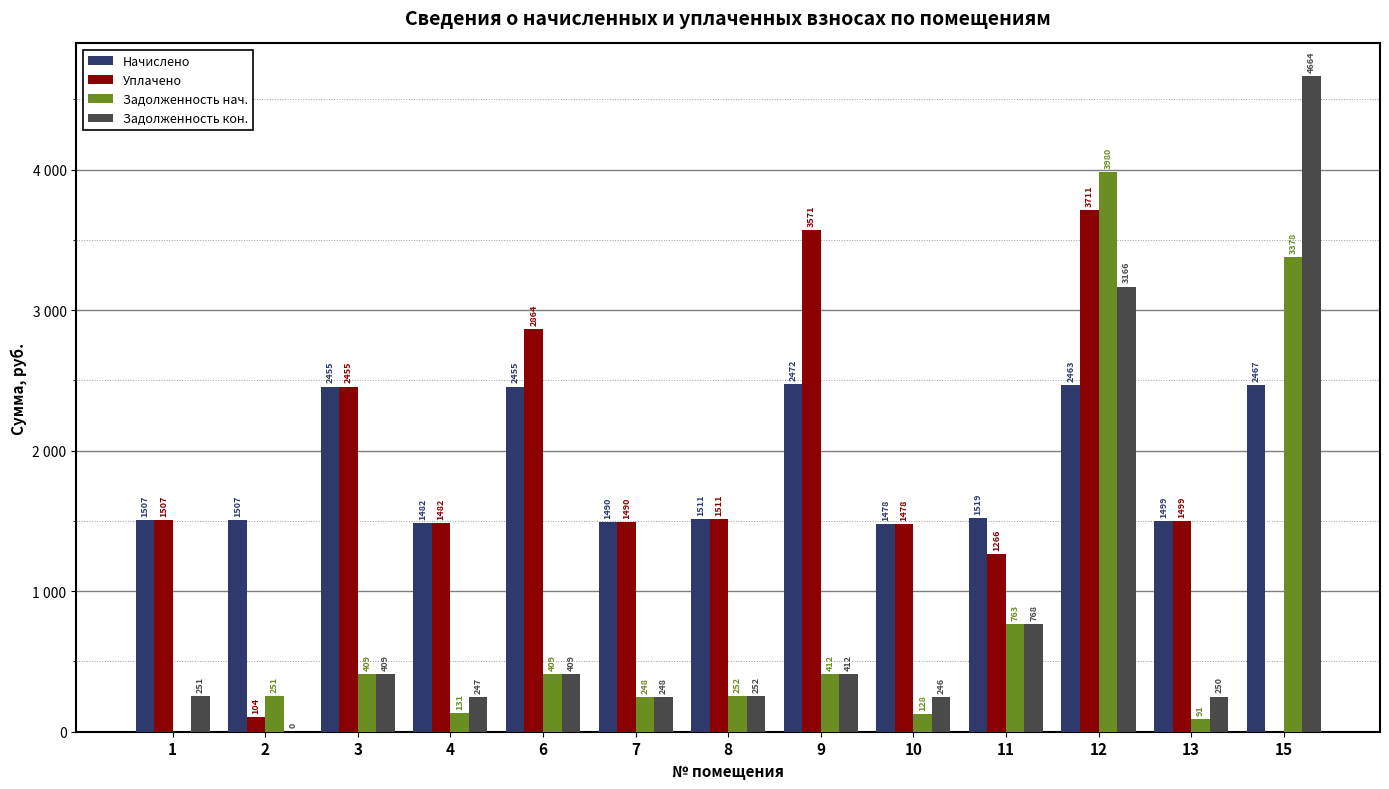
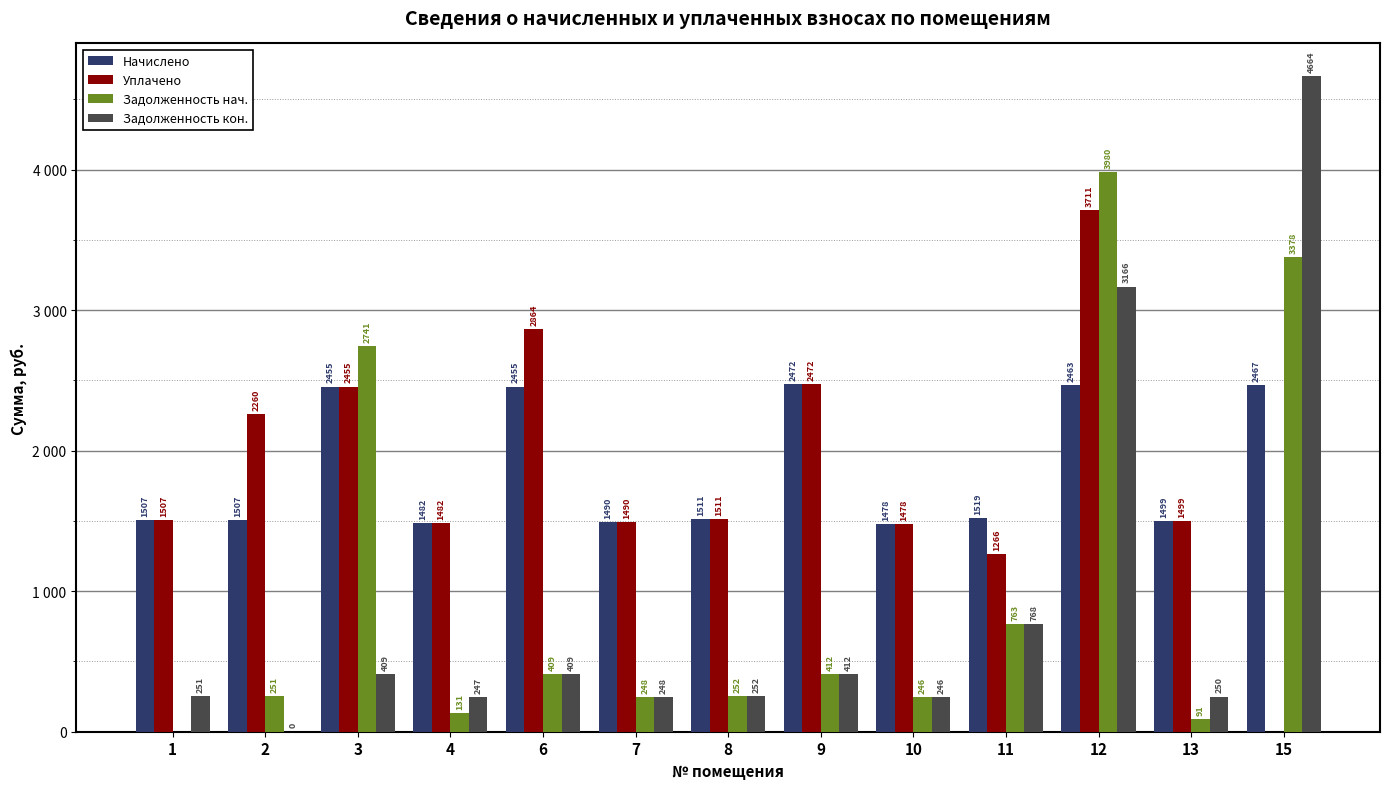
  {
    "Уплачено": {
      "1": 1507,
-     "2": 104,
+     "2": 2260,
      "3": 2455,
      "4": 1482,
      "6": 2864,
      "7": 1490,
      "8": 1511,
-     "9": 3571,
+     "9": 2472,
      "10": 1478,
      "11": 1266,
      "12": 3711,
      "13": 1499
    },
    "Задолженность нач.": {
      "2": 251,
-     "3": 409,
+     "3": 2741,
      "4": 131,
      "6": 409,
      "7": 248,
      "8": 252,
      "9": 412,
-     "10": 128,
+     "10": 246,
      "11": 763,
      "12": 3980,
      "13": 91,
      "15": 3378
    }
  }
